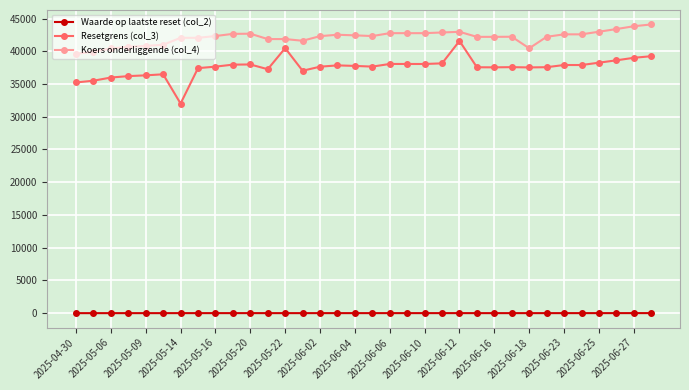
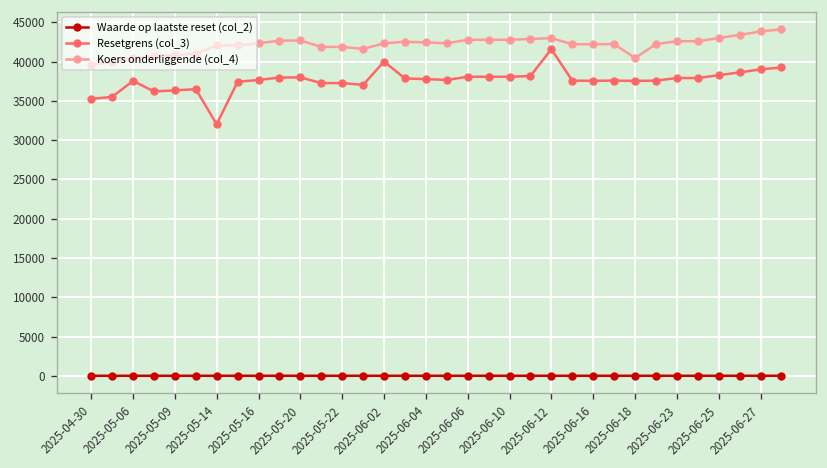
  {
    "Waarde op laatste reset (col_2)": {
      "2025-04-30": 0,
      "2025-05-06": 0,
      "2025-05-09": 0,
      "2025-05-14": 0,
      "2025-05-16": 0,
      "2025-05-20": 0,
      "2025-05-22": 0,
      "2025-06-02": 0,
      "2025-06-04": 0,
      "2025-06-06": 0,
      "2025-06-10": 0,
      "2025-06-12": 0,
      "2025-06-16": 0,
      "2025-06-18": 0,
      "2025-06-23": 0,
      "2025-06-25": 0,
      "2025-06-27": 0
    },
    "Resetgrens (col_3)": {
      "2025-04-30": 35000,
-     "2025-05-06": 36000,
+     "2025-05-06": 38000,
      "2025-05-09": 36000,
      "2025-05-14": 32000,
      "2025-05-16": 38000,
      "2025-05-20": 38000,
-     "2025-05-22": 40000,
-     "2025-06-02": 38000,
+     "2025-05-22": 37000,
+     "2025-06-02": 40000,
      "2025-06-04": 38000,
      "2025-06-06": 38000,
      "2025-06-10": 38000,
      "2025-06-12": 42000,
      "2025-06-16": 38000,
      "2025-06-18": 38000,
      "2025-06-23": 38000,
      "2025-06-25": 38000,
      "2025-06-27": 39000
    },
    "Koers onderliggende (col_4)": {
      "2025-05-16": 42000,
      "2025-05-20": 43000,
      "2025-05-22": 42000,
      "2025-06-02": 42000,
      "2025-06-04": 42000,
      "2025-06-06": 43000,
      "2025-06-10": 43000,
      "2025-06-12": 43000,
      "2025-06-16": 42000,
      "2025-06-18": 40000,
      "2025-06-23": 43000,
      "2025-06-25": 43000,
      "2025-06-27": 44000
    }
  }
